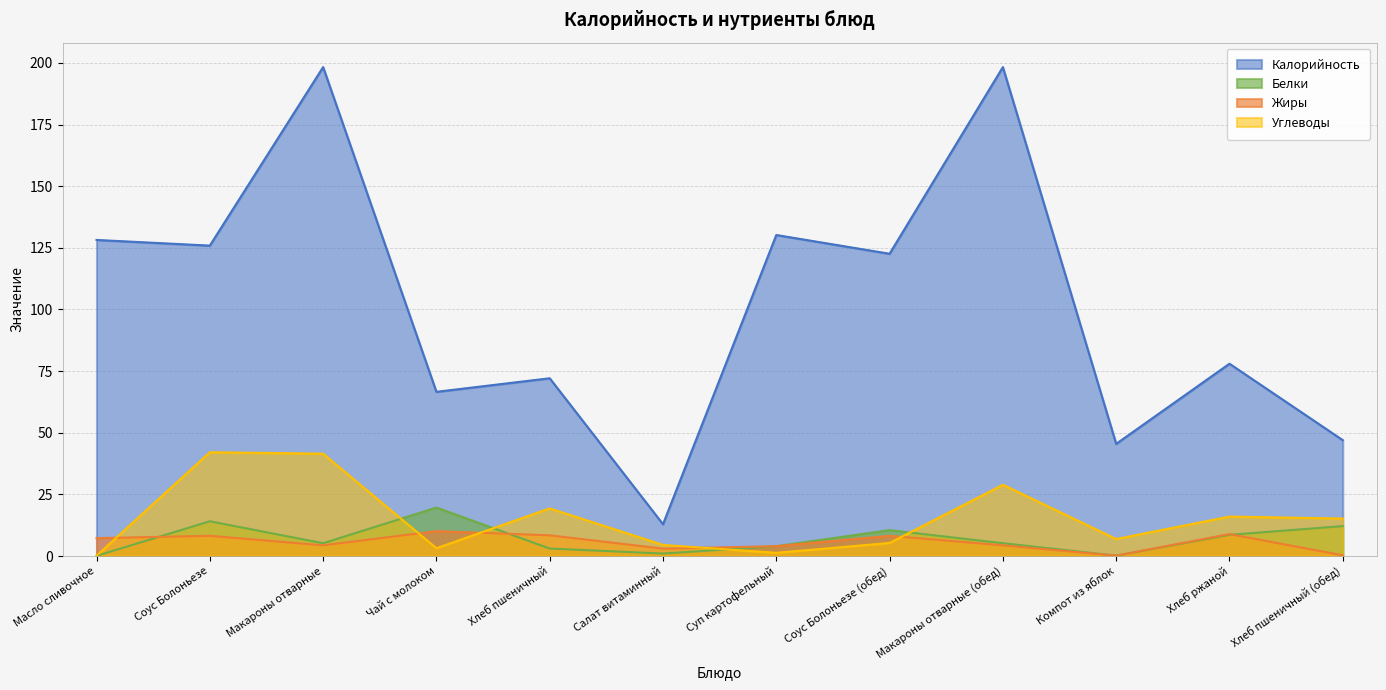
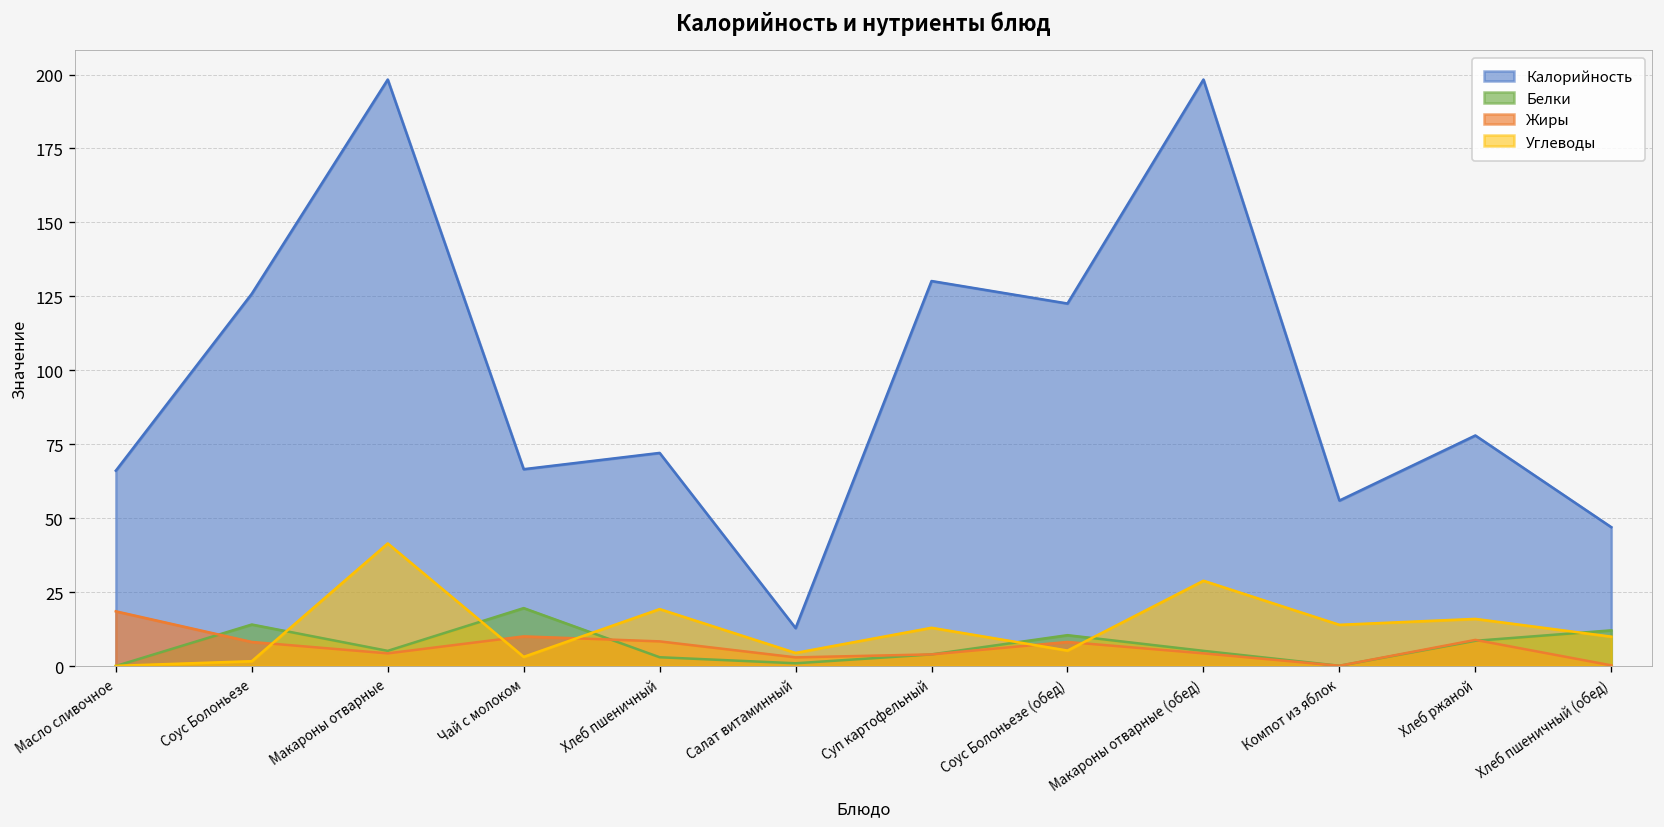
  {
    "Калорийность": {
-     "Масло сливочное": 128,
+     "Масло сливочное": 66,
      "Соус Болоньезе": 126,
      "Макароны отварные": 198,
      "Чай с молоком": 67,
      "Хлеб пшеничный": 72,
      "Салат витаминный": 13,
      "Суп картофельный": 130,
      "Соус Болоньезе (обед)": 123,
      "Макароны отварные (обед)": 198,
-     "Компот из яблок": 46,
+     "Компот из яблок": 56,
      "Хлеб ржаной": 78,
      "Хлеб пшеничный (обед)": 47
    },
    "Белки": {
      "Соус Болоньезе": 14,
      "Чай с молоком": 20,
      "Хлеб пшеничный": 3,
      "Салат витаминный": 1,
      "Соус Болоньезе (обед)": 11,
      "Хлеб пшеничный (обед)": 12
    },
    "Жиры": {
-     "Масло сливочное": 7,
+     "Масло сливочное": 19,
      "Соус Болоньезе": 8,
      "Чай с молоком": 10,
      "Хлеб пшеничный": 8,
      "Салат витаминный": 3,
      "Соус Болоньезе (обед)": 8,
      "Хлеб пшеничный (обед)": 0
    },
    "Углеводы": {
-     "Соус Болоньезе": 42,
+     "Соус Болоньезе": 2,
      "Макароны отварные": 42,
      "Чай с молоком": 3,
      "Хлеб пшеничный": 19,
      "Салат витаминный": 5,
-     "Суп картофельный": 1,
+     "Суп картофельный": 13,
      "Соус Болоньезе (обед)": 5,
      "Макароны отварные (обед)": 29,
-     "Компот из яблок": 7,
+     "Компот из яблок": 14,
      "Хлеб ржаной": 16,
-     "Хлеб пшеничный (обед)": 15
+     "Хлеб пшеничный (обед)": 10
    }
  }
